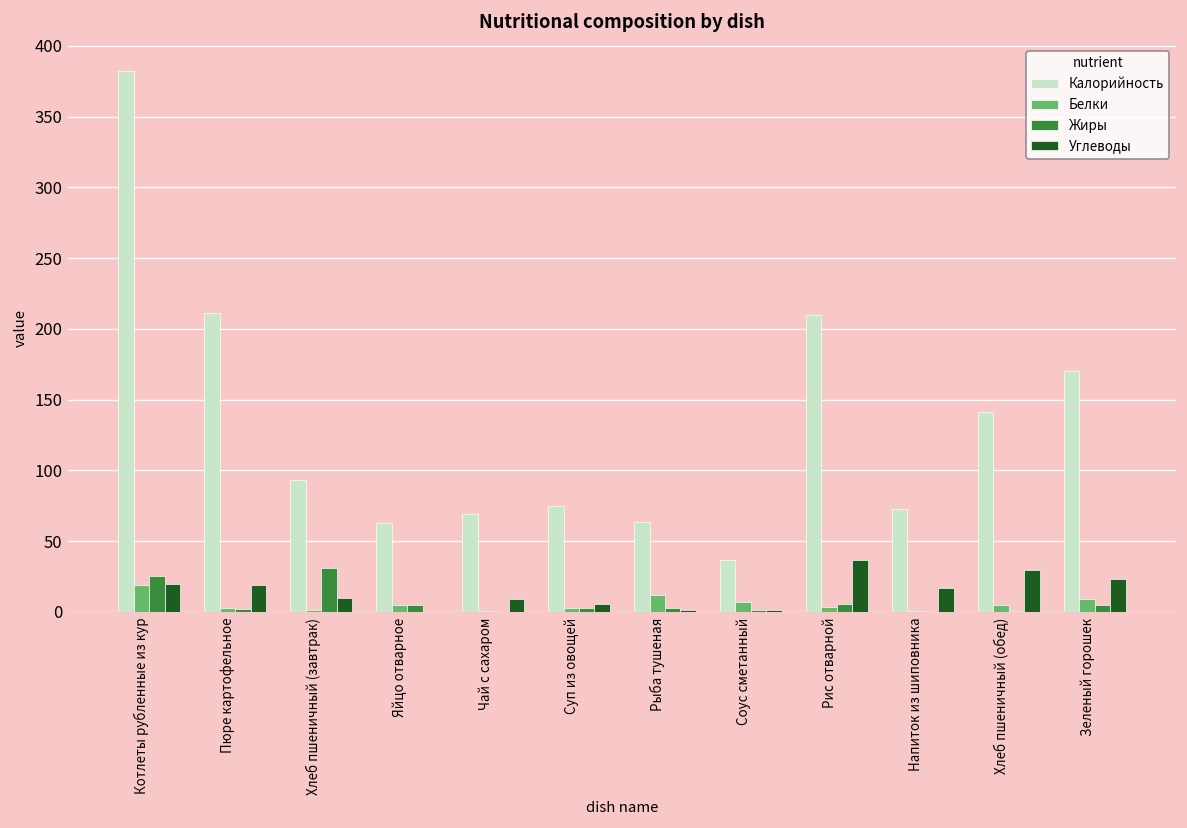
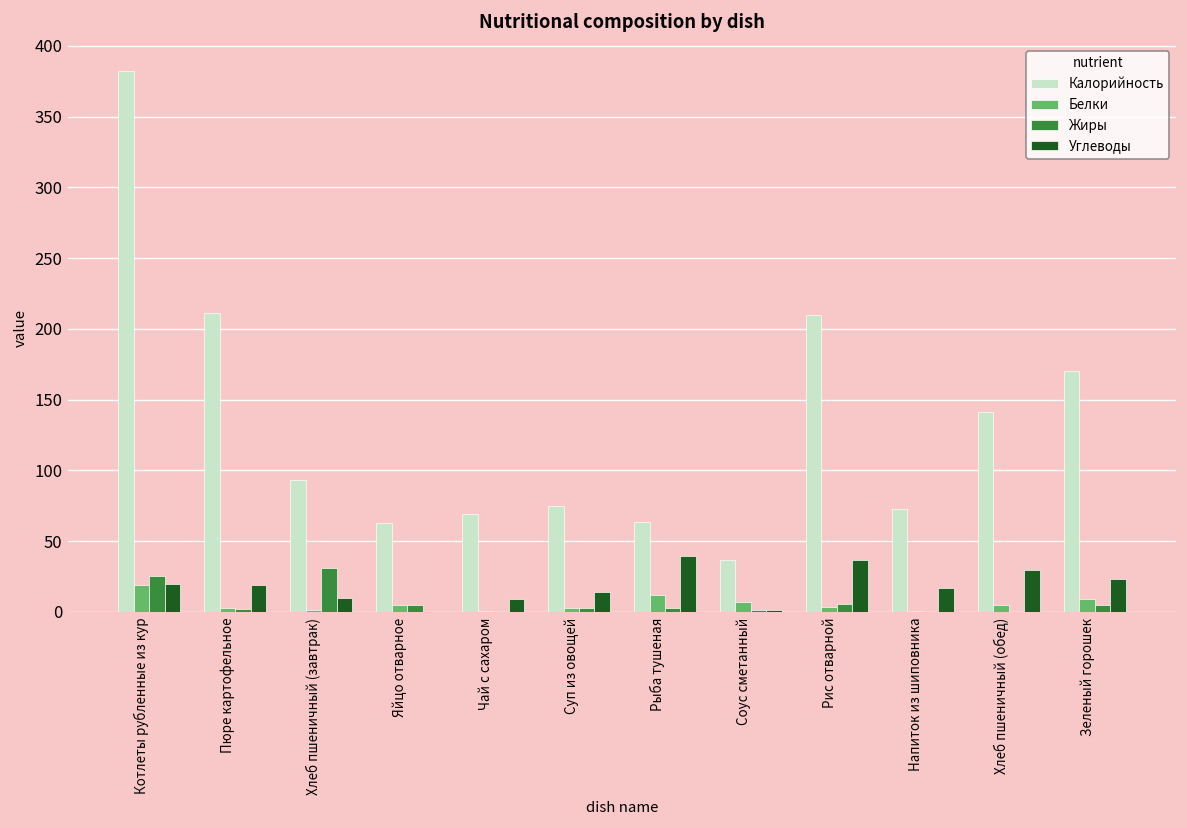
  {
    "Калорийность": {
      "Котлеты рубленные из кур": 382,
      "Пюре картофельное": 211,
      "Хлеб пшеничный (завтрак)": 94,
      "Яйцо отварное": 63,
      "Чай с сахаром": 69,
      "Суп из овощей": 75,
      "Рыба тушеная": 63,
      "Соус сметанный": 37,
      "Рис отварной": 210,
      "Напиток из шиповника": 73,
      "Хлеб пшеничный (обед)": 142,
      "Зеленый горошек": 170
    },
    "Белки": {
      "Котлеты рубленные из кур": 19,
      "Пюре картофельное": 3,
      "Яйцо отварное": 5,
      "Суп из овощей": 3,
      "Рыба тушеная": 12,
      "Соус сметанный": 7,
      "Рис отварной": 4,
      "Хлеб пшеничный (обед)": 5,
      "Зеленый горошек": 9
    },
    "Жиры": {
      "Котлеты рубленные из кур": 25,
      "Пюре картофельное": 2,
      "Хлеб пшеничный (завтрак)": 31,
      "Яйцо отварное": 5,
      "Чай с сахаром": 0,
      "Суп из овощей": 3,
      "Рыба тушеная": 3,
      "Рис отварной": 5,
      "Зеленый горошек": 5
    },
    "Углеводы": {
      "Котлеты рубленные из кур": 19,
      "Пюре картофельное": 19,
      "Хлеб пшеничный (завтрак)": 10,
      "Чай с сахаром": 9,
-     "Суп из овощей": 5,
-     "Рыба тушеная": 2,
+     "Суп из овощей": 14,
+     "Рыба тушеная": 40,
      "Рис отварной": 37,
      "Напиток из шиповника": 17,
      "Хлеб пшеничный (обед)": 30,
      "Зеленый горошек": 23
    }
  }
